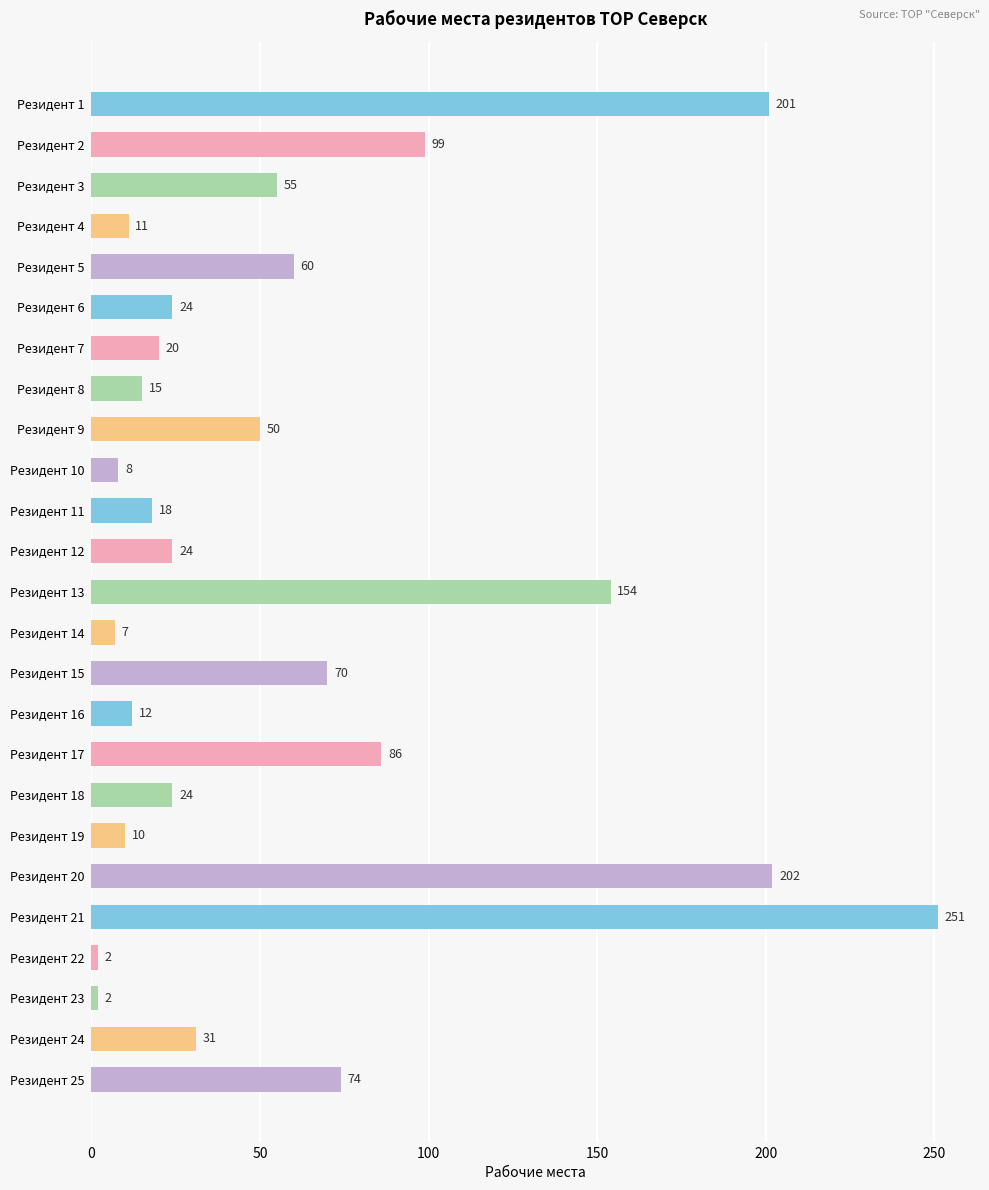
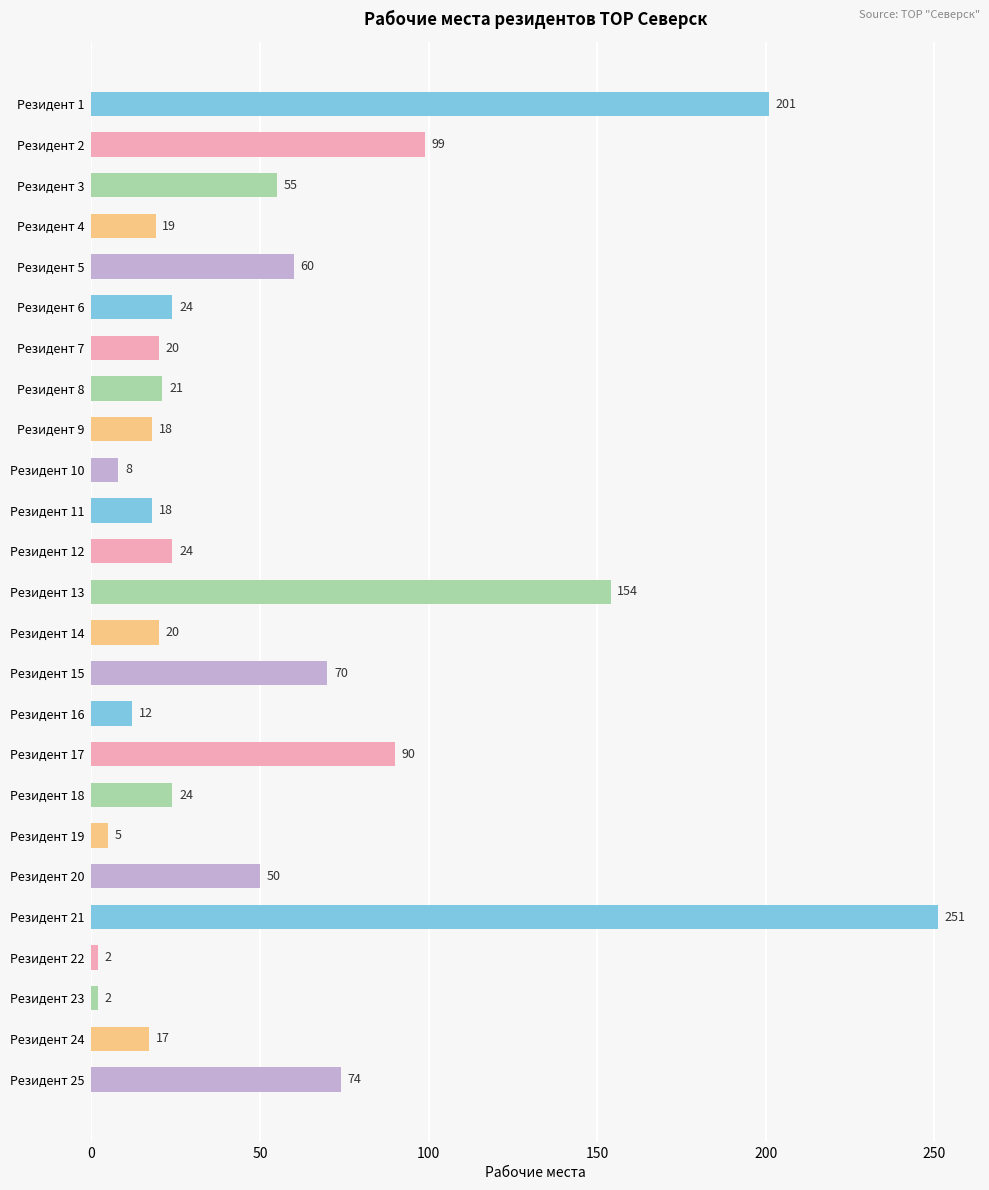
  {
    "Резидент 1": 201,
    "Резидент 2": 99,
    "Резидент 3": 55,
-   "Резидент 4": 11,
+   "Резидент 4": 19,
    "Резидент 5": 60,
    "Резидент 6": 24,
    "Резидент 7": 20,
-   "Резидент 8": 15,
-   "Резидент 9": 50,
+   "Резидент 8": 21,
+   "Резидент 9": 18,
    "Резидент 10": 8,
    "Резидент 11": 18,
    "Резидент 12": 24,
    "Резидент 13": 154,
-   "Резидент 14": 7,
+   "Резидент 14": 20,
    "Резидент 15": 70,
    "Резидент 16": 12,
-   "Резидент 17": 86,
+   "Резидент 17": 90,
    "Резидент 18": 24,
-   "Резидент 19": 10,
-   "Резидент 20": 202,
+   "Резидент 19": 5,
+   "Резидент 20": 50,
    "Резидент 21": 251,
    "Резидент 22": 2,
    "Резидент 23": 2,
-   "Резидент 24": 31,
+   "Резидент 24": 17,
    "Резидент 25": 74
  }
